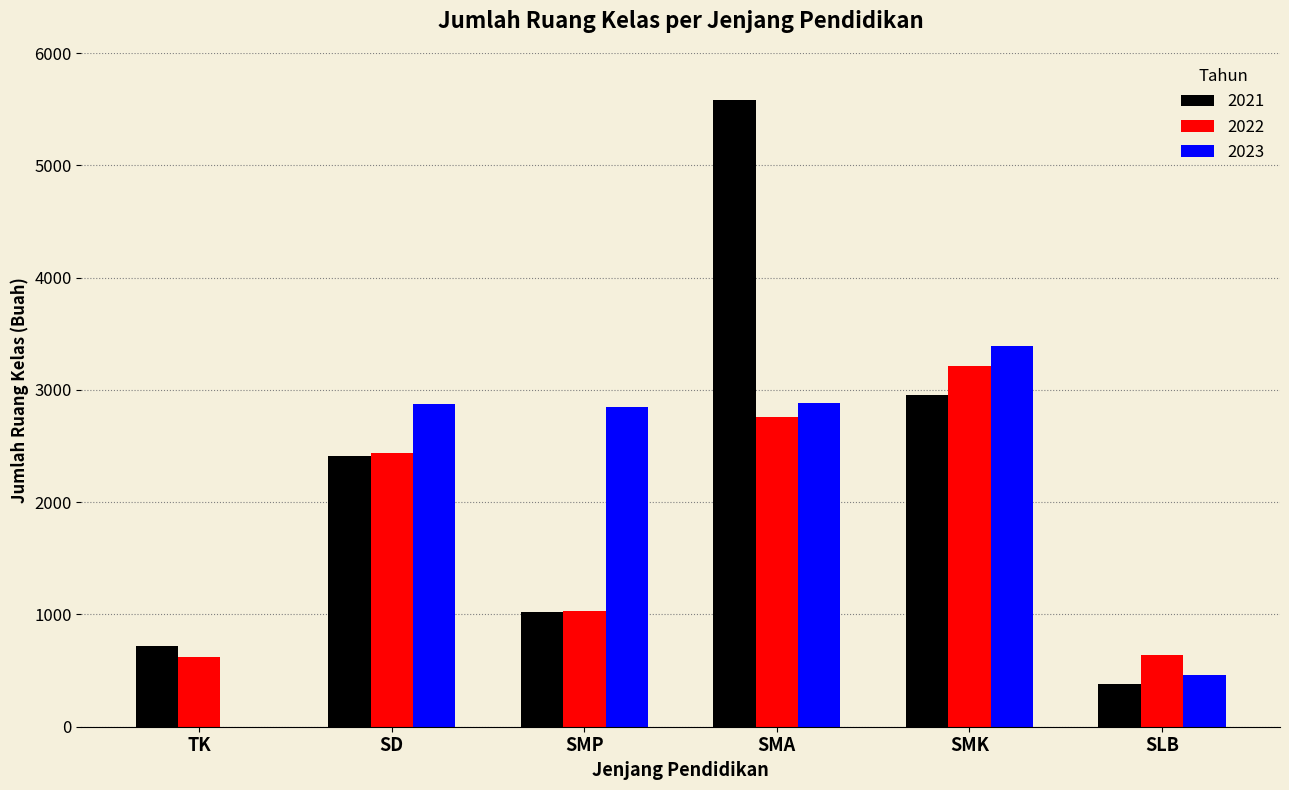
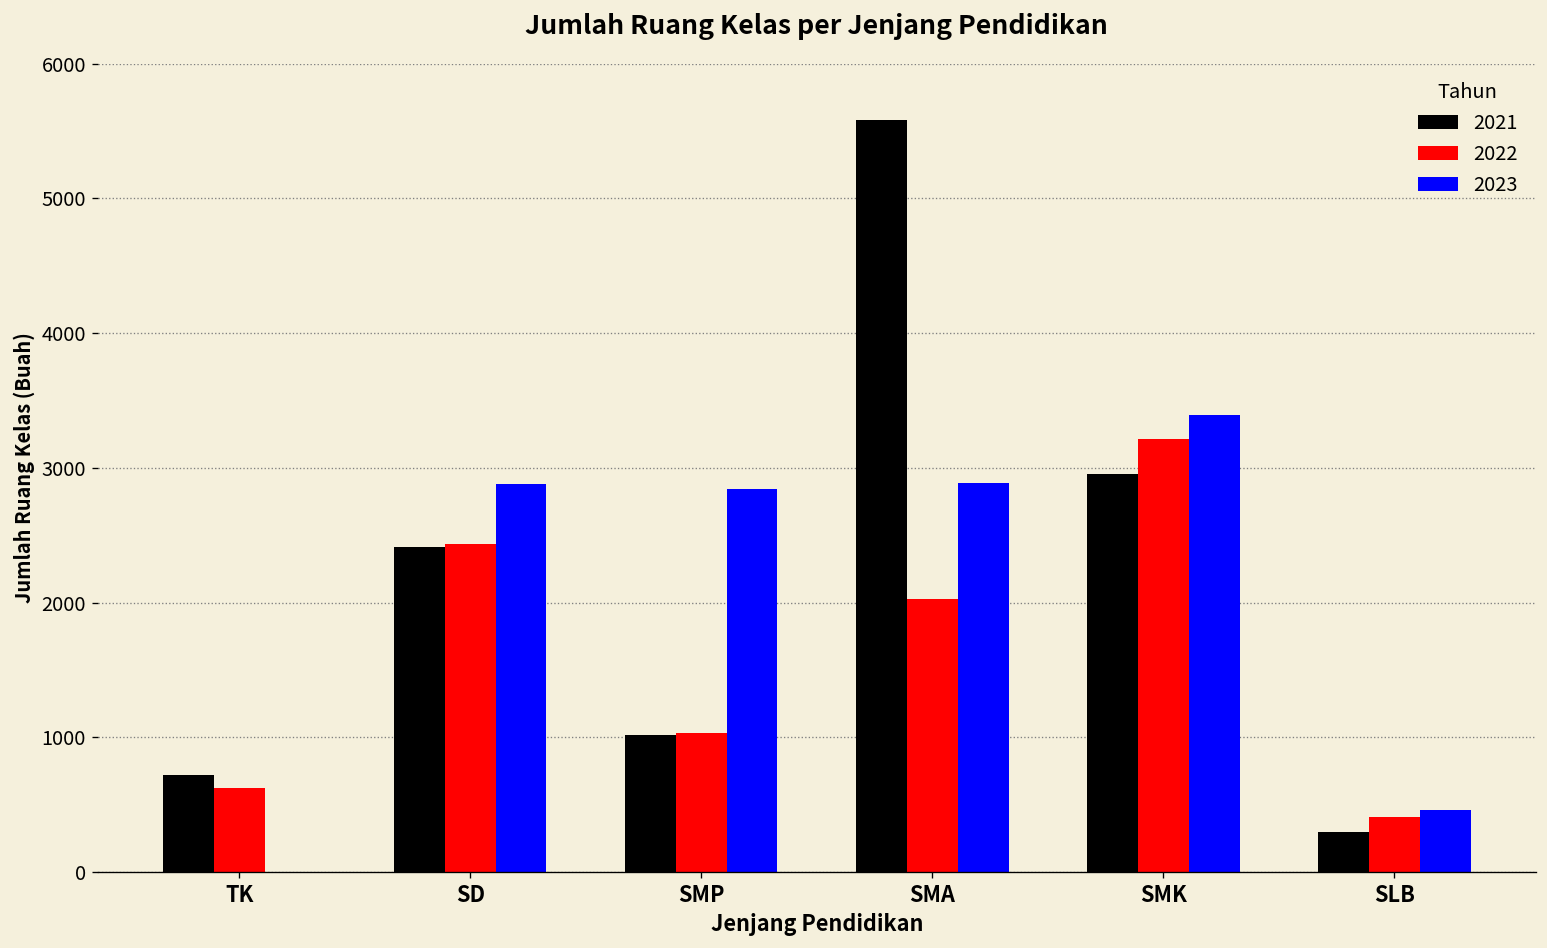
  {
    "2021": {
      "TK": 720,
      "SD": 2410,
      "SMP": 1020,
      "SMA": 5590,
      "SMK": 2960,
-     "SLB": 380
+     "SLB": 290
    },
    "2022": {
      "TK": 620,
      "SD": 2440,
      "SMP": 1030,
-     "SMA": 2760,
+     "SMA": 2030,
      "SMK": 3210,
-     "SLB": 640
+     "SLB": 410
    },
    "2023": {
      "TK": 0,
      "SD": 2880,
      "SMP": 2850,
      "SMA": 2890,
      "SMK": 3390,
      "SLB": 460
    }
  }
